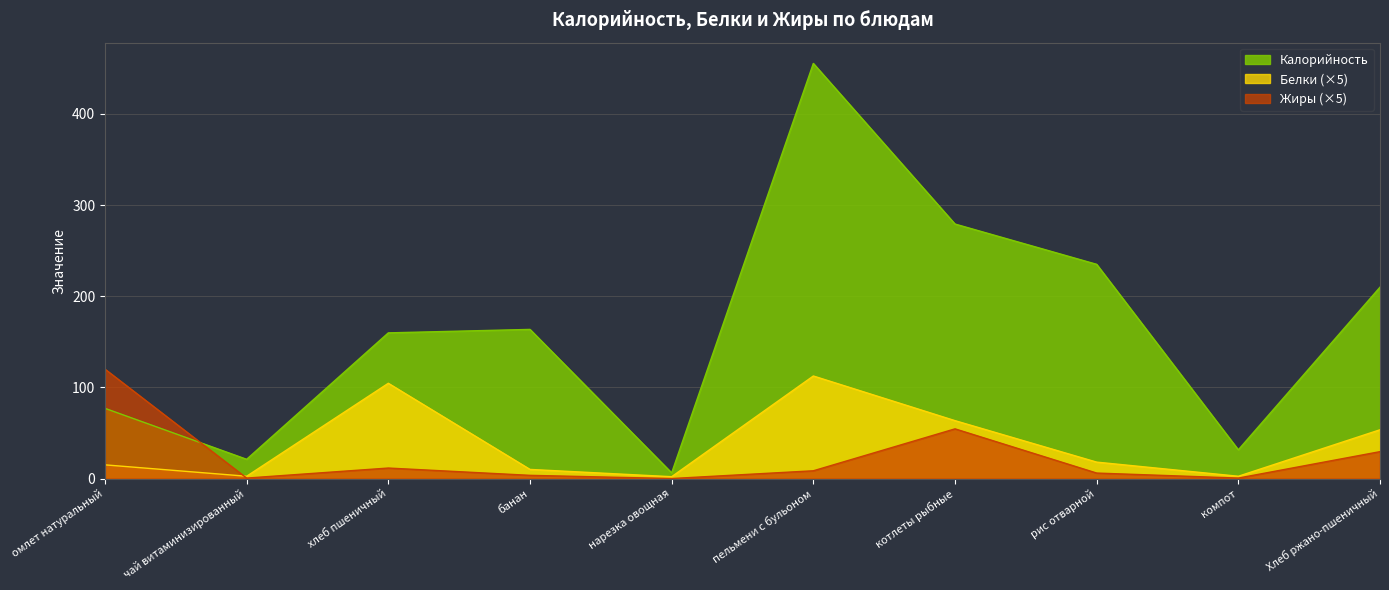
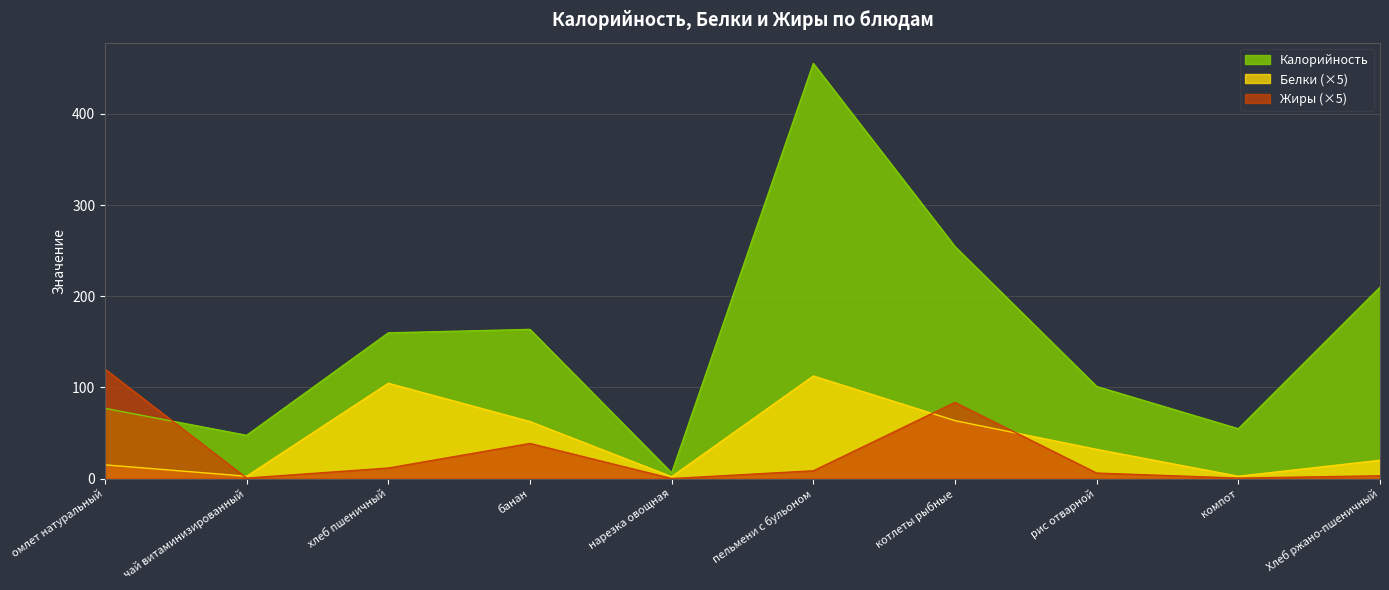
  {
    "Калорийность": {
      "омлет натуральный": 80,
-     "чай витаминизированный": 20,
+     "чай витаминизированный": 50,
      "хлеб пшеничный": 160,
      "банан": 160,
      "нарезка овощная": 10,
      "пельмени с бульоном": 460,
-     "котлеты рыбные": 280,
-     "рис отварной": 240,
-     "компот": 30,
+     "котлеты рыбные": 250,
+     "рис отварной": 100,
+     "компот": 50,
      "Хлеб ржано-пшеничный": 210
    },
    "Белки (×5)": {
      "омлет натуральный": 20,
      "хлеб пшеничный": 100,
-     "банан": 10,
+     "банан": 60,
      "пельмени с бульоном": 110,
      "котлеты рыбные": 60,
-     "рис отварной": 20,
-     "Хлеб ржано-пшеничный": 50
+     "рис отварной": 30,
+     "Хлеб ржано-пшеничный": 20
    },
    "Жиры (×5)": {
      "омлет натуральный": 120,
      "хлеб пшеничный": 10,
-     "банан": 0,
+     "банан": 40,
      "пельмени с бульоном": 10,
-     "котлеты рыбные": 50,
+     "котлеты рыбные": 80,
      "рис отварной": 10,
-     "Хлеб ржано-пшеничный": 30
+     "Хлеб ржано-пшеничный": 0
    }
  }
